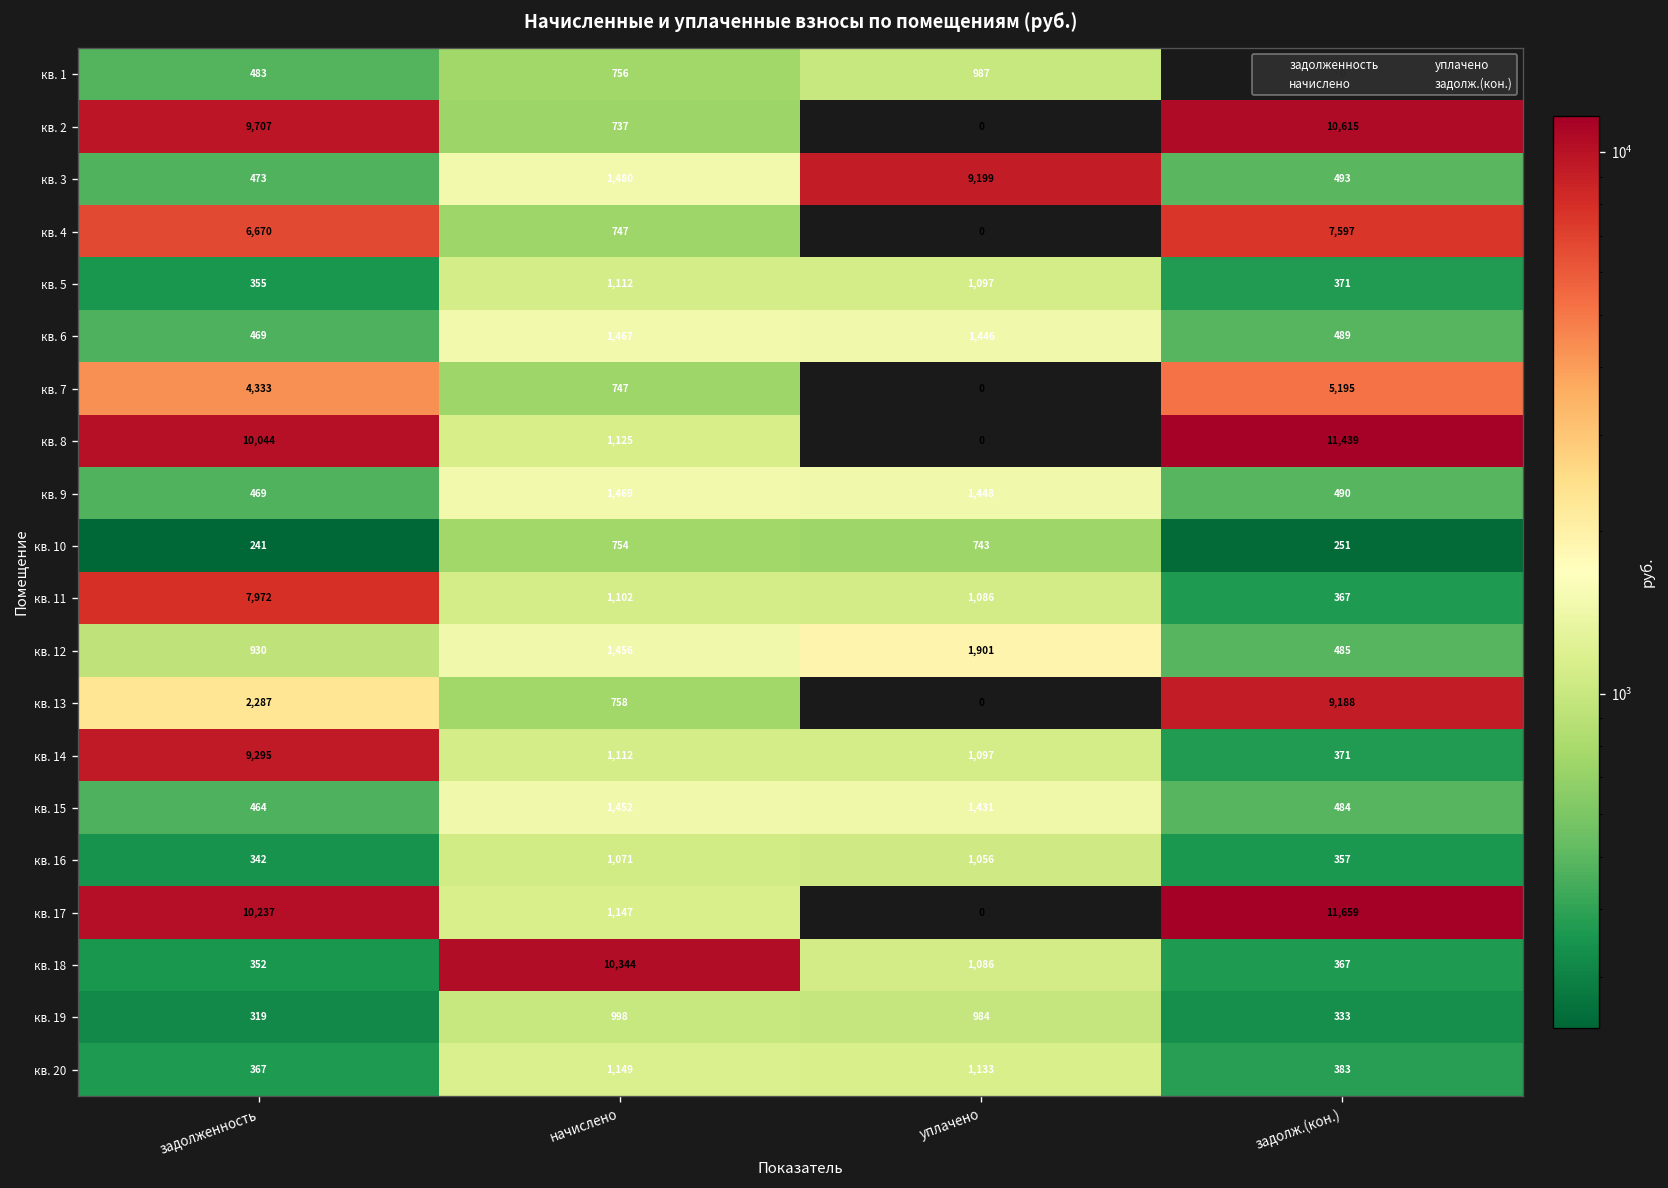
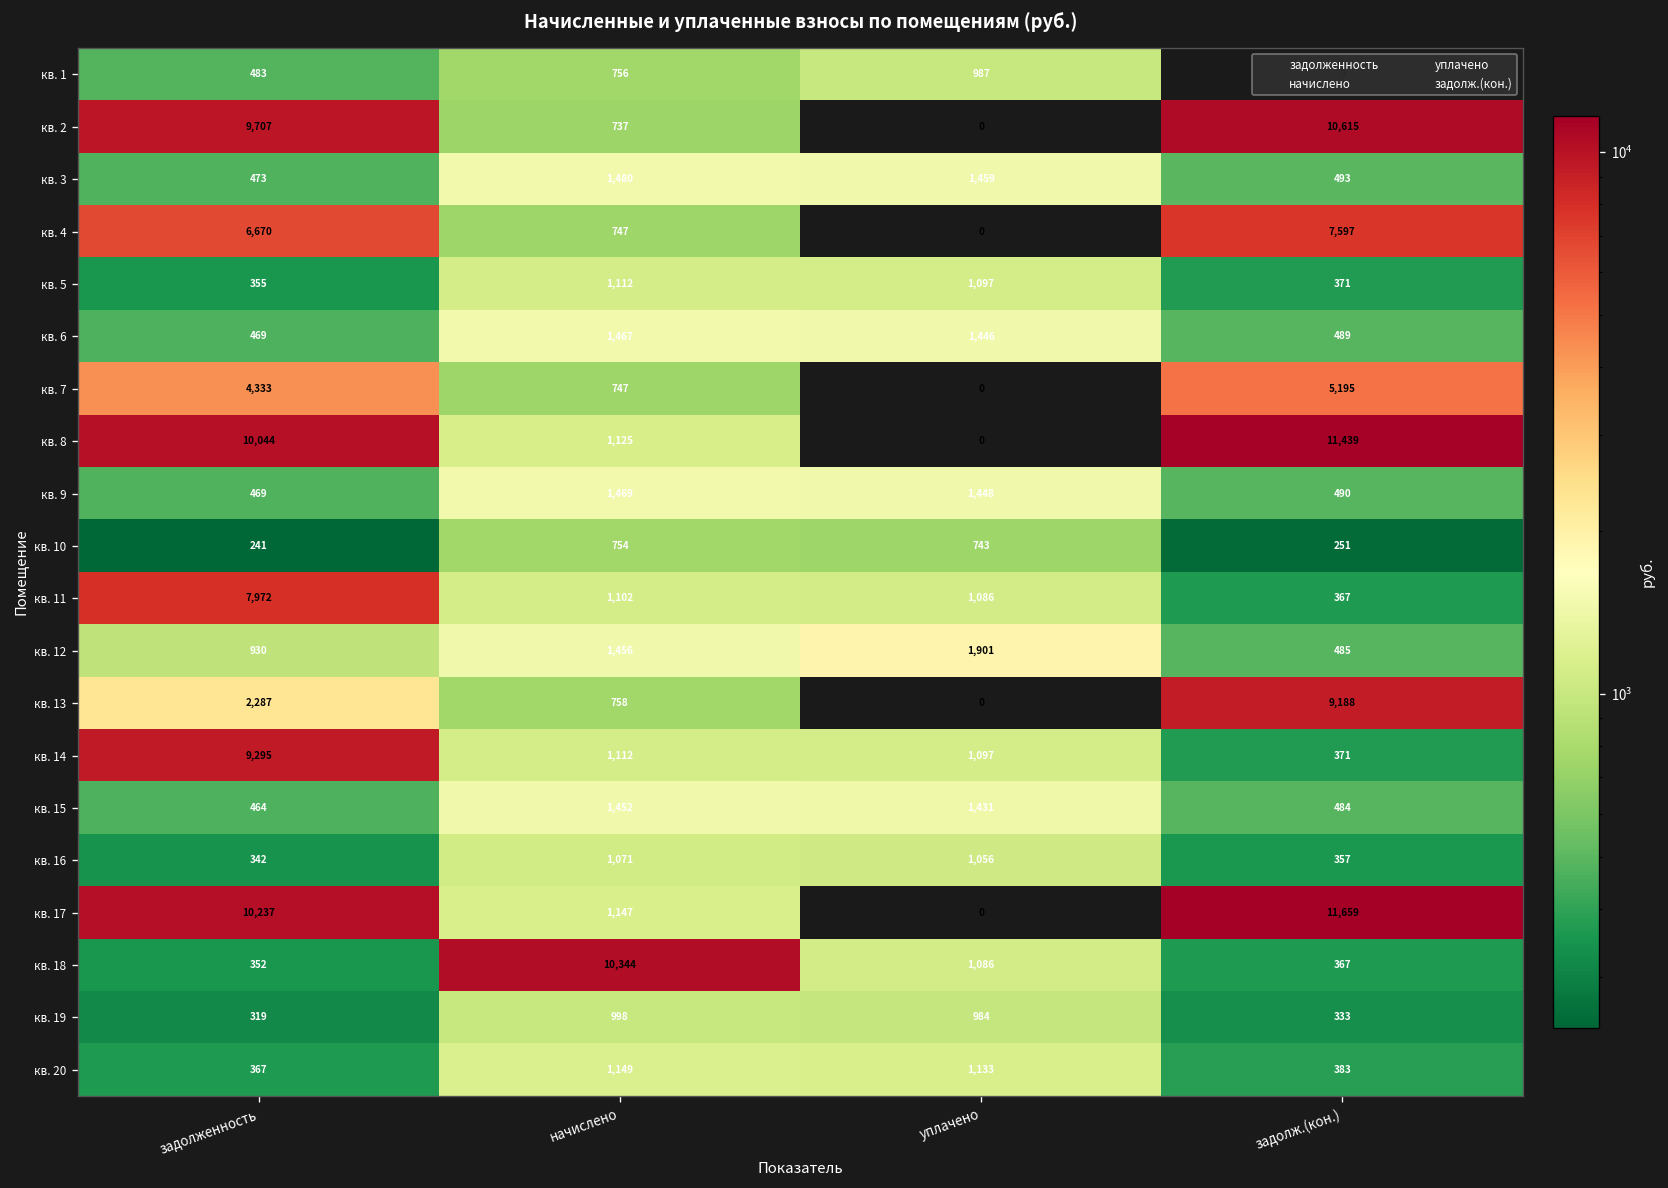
  {
    "кв. 1": {
      "задолженность": "483",
      "начислено": "756",
      "уплачено": "987"
    },
    "кв. 2": {
      "задолженность": "9,707",
      "начислено": "737",
      "задолж.(кон.)": "10,615"
    },
    "кв. 3": {
      "задолженность": "473",
      "начислено": "1,480",
-     "уплачено": "9,199",
+     "уплачено": "1,459",
      "задолж.(кон.)": "493"
    },
    "кв. 4": {
      "задолженность": "6,670",
      "начислено": "747",
      "задолж.(кон.)": "7,597"
    },
    "кв. 5": {
      "задолженность": "355",
      "начислено": "1,112",
      "уплачено": "1,097",
      "задолж.(кон.)": "371"
    },
    "кв. 6": {
      "задолженность": "469",
      "начислено": "1,467",
      "уплачено": "1,446",
      "задолж.(кон.)": "489"
    },
    "кв. 7": {
      "задолженность": "4,333",
      "начислено": "747",
      "задолж.(кон.)": "5,195"
    },
    "кв. 8": {
      "задолженность": "10,044",
      "начислено": "1,125",
      "задолж.(кон.)": "11,439"
    },
    "кв. 9": {
      "задолженность": "469",
      "начислено": "1,469",
      "уплачено": "1,448",
      "задолж.(кон.)": "490"
    },
    "кв. 10": {
      "задолженность": "241",
      "начислено": "754",
      "уплачено": "743",
      "задолж.(кон.)": "251"
    },
    "кв. 11": {
      "задолженность": "7,972",
      "начислено": "1,102",
      "уплачено": "1,086",
      "задолж.(кон.)": "367"
    },
    "кв. 12": {
      "задолженность": "930",
      "начислено": "1,456",
      "уплачено": "1,901",
      "задолж.(кон.)": "485"
    },
    "кв. 13": {
      "задолженность": "2,287",
      "начислено": "758",
      "задолж.(кон.)": "9,188"
    },
    "кв. 14": {
      "задолженность": "9,295",
      "начислено": "1,112",
      "уплачено": "1,097",
      "задолж.(кон.)": "371"
    },
    "кв. 15": {
      "задолженность": "464",
      "начислено": "1,452",
      "уплачено": "1,431",
      "задолж.(кон.)": "484"
    },
    "кв. 16": {
      "задолженность": "342",
      "начислено": "1,071",
      "уплачено": "1,056",
      "задолж.(кон.)": "357"
    },
    "кв. 17": {
      "задолженность": "10,237",
      "начислено": "1,147",
      "задолж.(кон.)": "11,659"
    },
    "кв. 18": {
      "задолженность": "352",
      "начислено": "10,344",
      "уплачено": "1,086",
      "задолж.(кон.)": "367"
    },
    "кв. 19": {
      "задолженность": "319",
      "начислено": "998",
      "уплачено": "984",
      "задолж.(кон.)": "333"
    },
    "кв. 20": {
      "задолженность": "367",
      "начислено": "1,149",
      "уплачено": "1,133",
      "задолж.(кон.)": "383"
    }
  }
